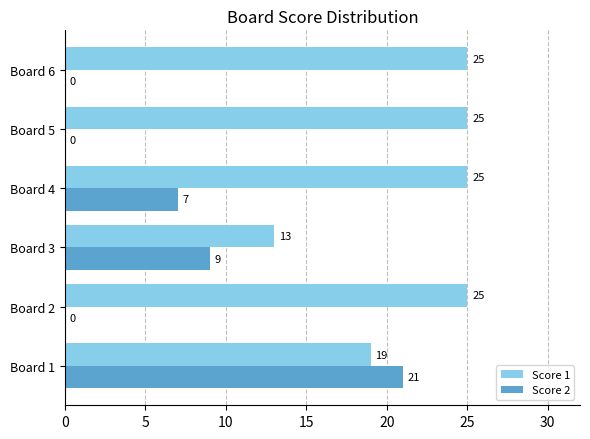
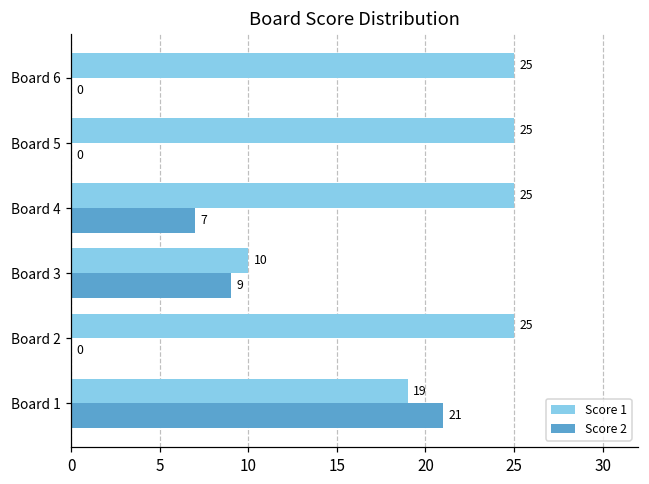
  {
    "Score 1": {
      "Board 6": 25,
      "Board 5": 25,
      "Board 4": 25,
-     "Board 3": 13,
+     "Board 3": 10,
      "Board 2": 25,
      "Board 1": 19
    },
    "Score 2": {
      "Board 6": 0,
      "Board 5": 0,
      "Board 4": 7,
      "Board 3": 9,
      "Board 2": 0,
      "Board 1": 21
    }
  }
